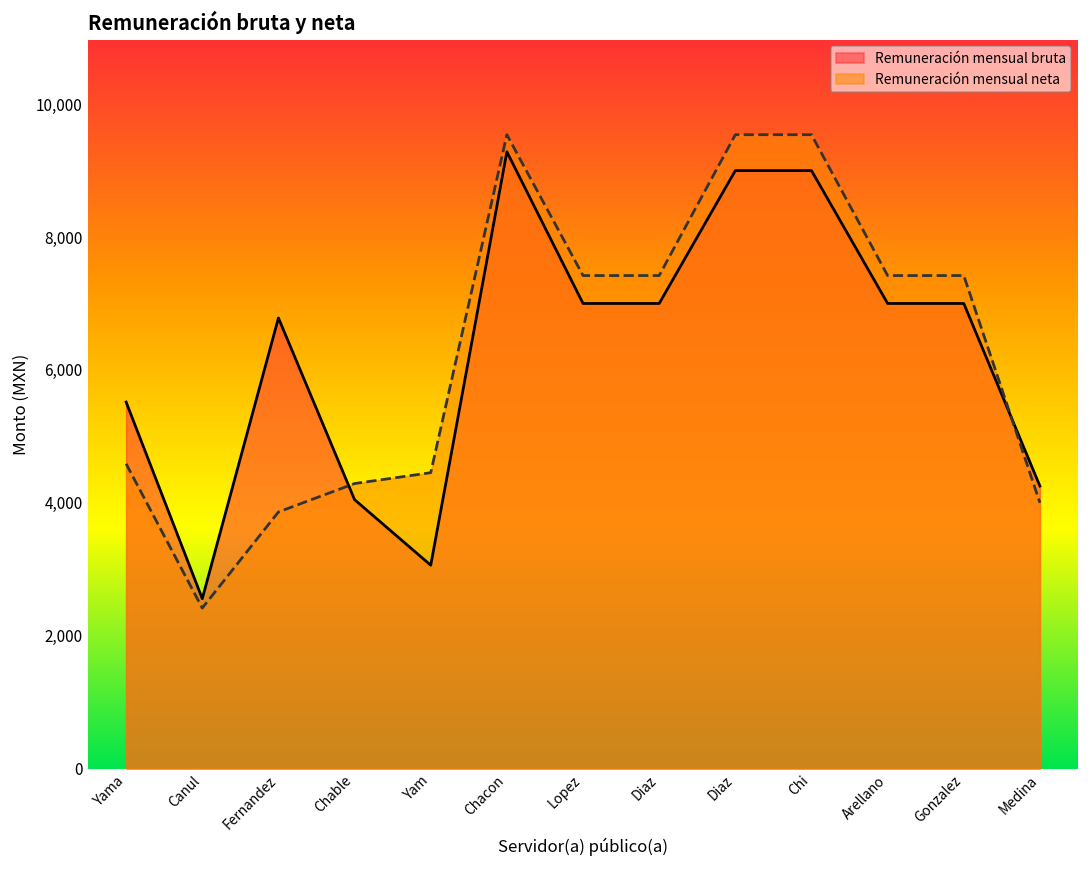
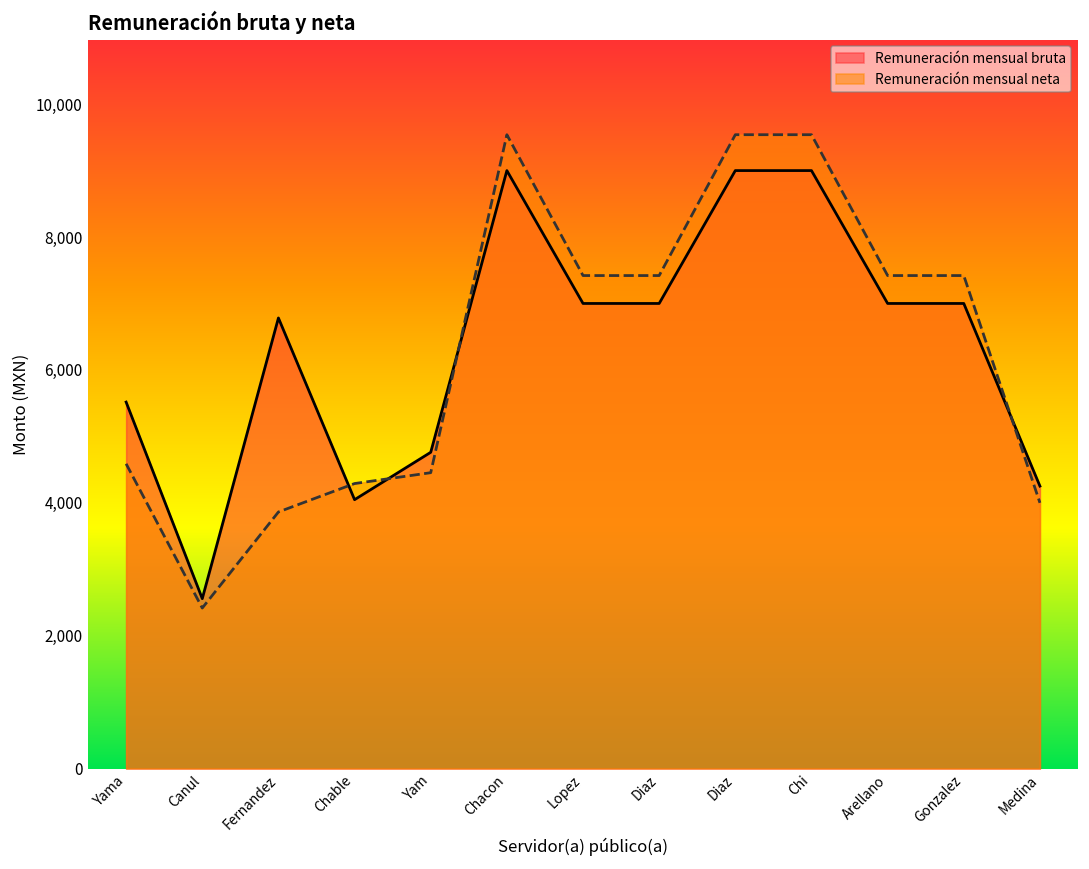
  {
    "Remuneración mensual bruta": {
      "Yama": "5,500",
      "Canul": "2,600",
      "Fernandez": "6,800",
      "Chable": "4,000",
-     "Yam": "3,100",
-     "Chacon": "9,300",
+     "Yam": "4,800",
+     "Chacon": "9,000",
      "Lopez": "7,000",
      "Chi": "9,000",
      "Arellano": "7,000",
      "Gonzalez": "7,000",
      "Medina": "4,300"
    },
    "Remuneración mensual neta": {
      "Yama": "4,600",
      "Canul": "2,400",
      "Fernandez": "3,900",
      "Chable": "4,300",
      "Yam": "4,500",
      "Chacon": "9,500",
      "Lopez": "7,400",
      "Chi": "9,500",
      "Arellano": "7,400",
      "Gonzalez": "7,400",
      "Medina": "4,000"
    }
  }
